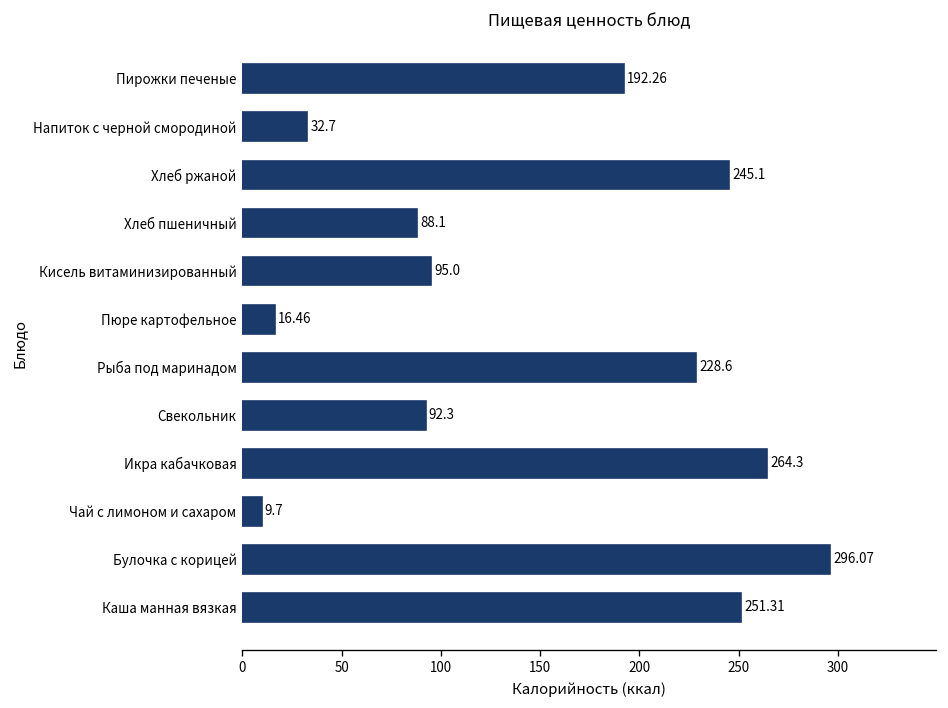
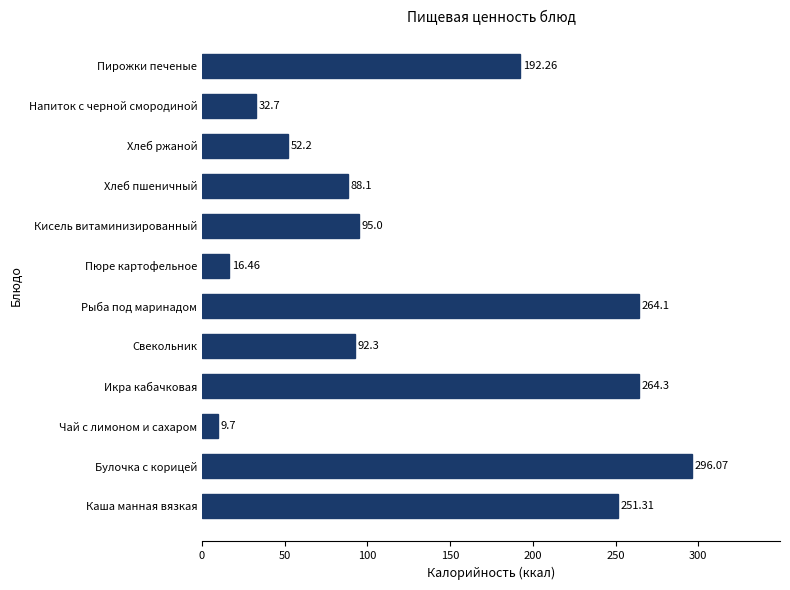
  {
    "Пирожки печеные": 192.26,
    "Напиток с черной смородиной": 32.7,
-   "Хлеб ржаной": 245.1,
+   "Хлеб ржаной": 52.2,
    "Хлеб пшеничный": 88.1,
    "Кисель витаминизированный": 95.0,
    "Пюре картофельное": 16.46,
-   "Рыба под маринадом": 228.6,
+   "Рыба под маринадом": 264.1,
    "Свекольник": 92.3,
    "Икра кабачковая": 264.3,
    "Чай с лимоном и сахаром": 9.7,
    "Булочка с корицей": 296.07,
    "Каша манная вязкая": 251.31
  }
